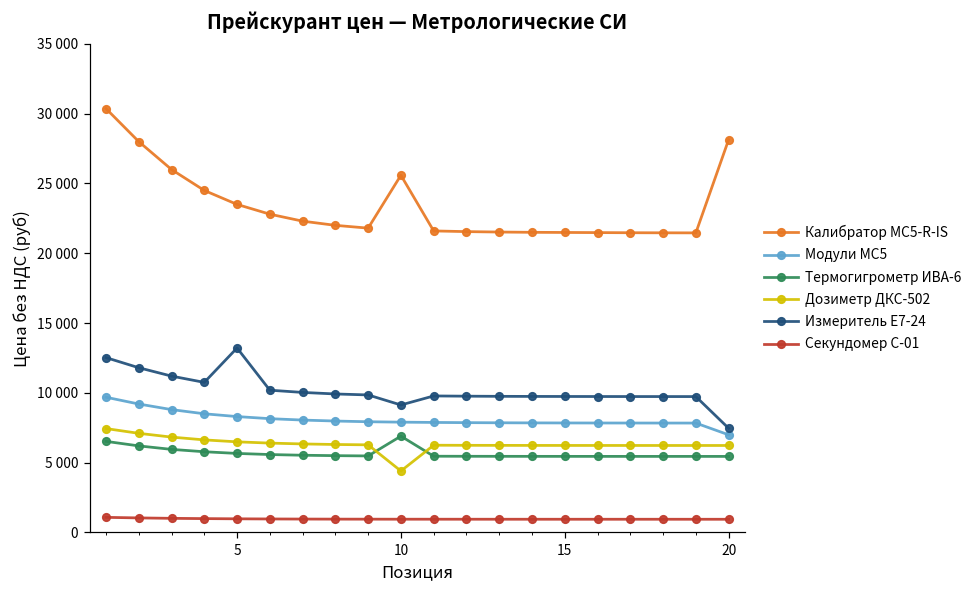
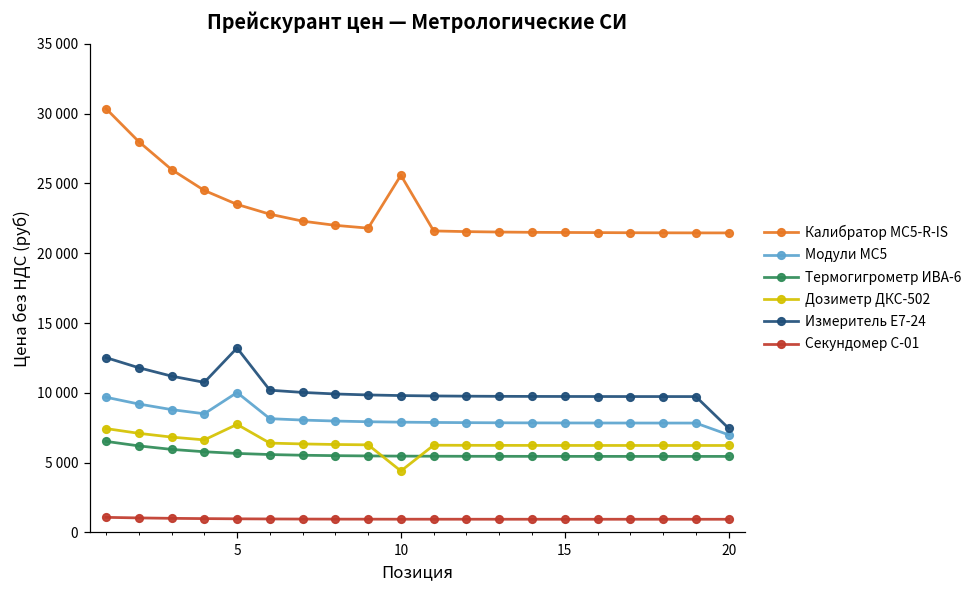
  {
    "Калибратор МС5-R-IS": {
      "5": 23500,
      "10": 25600,
      "15": 21500,
-     "20": 28100
+     "20": 21500
    },
    "Модули МС5": {
-     "5": 8300,
+     "5": 10000,
      "10": 7900,
      "15": 7800,
      "20": 7000
    },
    "Термогигрометр ИВА-6": {
      "5": 5700,
-     "10": 6900,
+     "10": 5500,
      "15": 5400,
      "20": 5400
    },
    "Дозиметр ДКС-502": {
-     "5": 6500,
+     "5": 7700,
      "10": 4400,
      "15": 6200,
      "20": 6200
    },
    "Измеритель Е7-24": {
      "5": 13200,
-     "10": 9100,
+     "10": 9800,
      "15": 9700,
      "20": 7500
    },
    "Секундомер С-01": {
      "5": 1000,
      "10": 900,
      "15": 900,
      "20": 900
    }
  }
